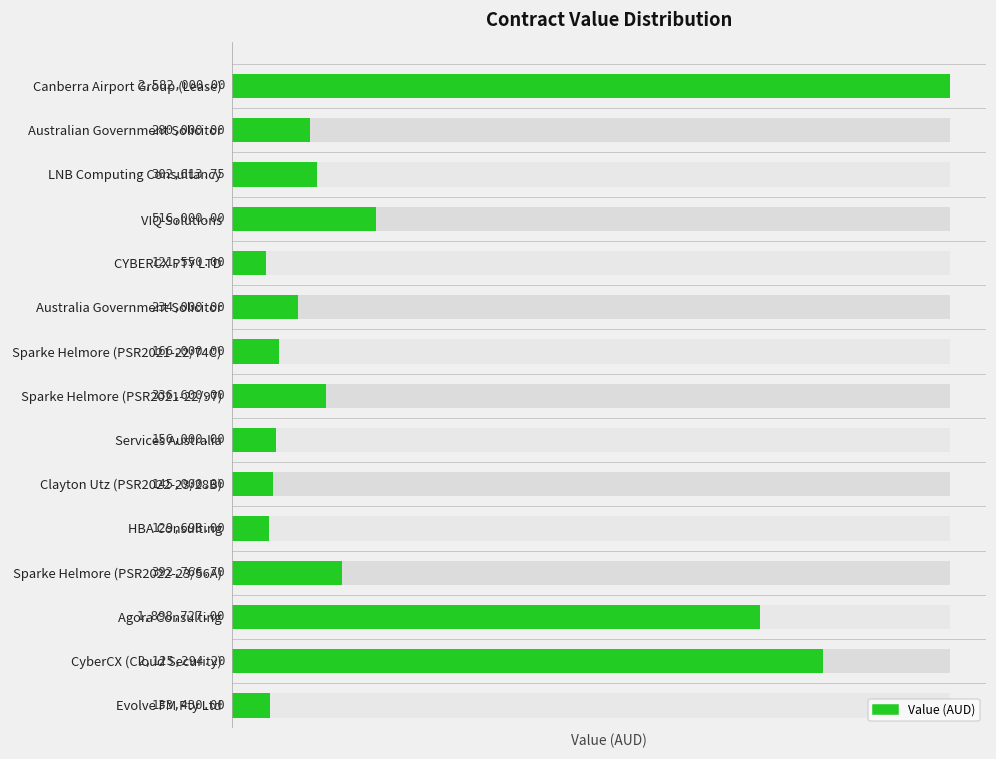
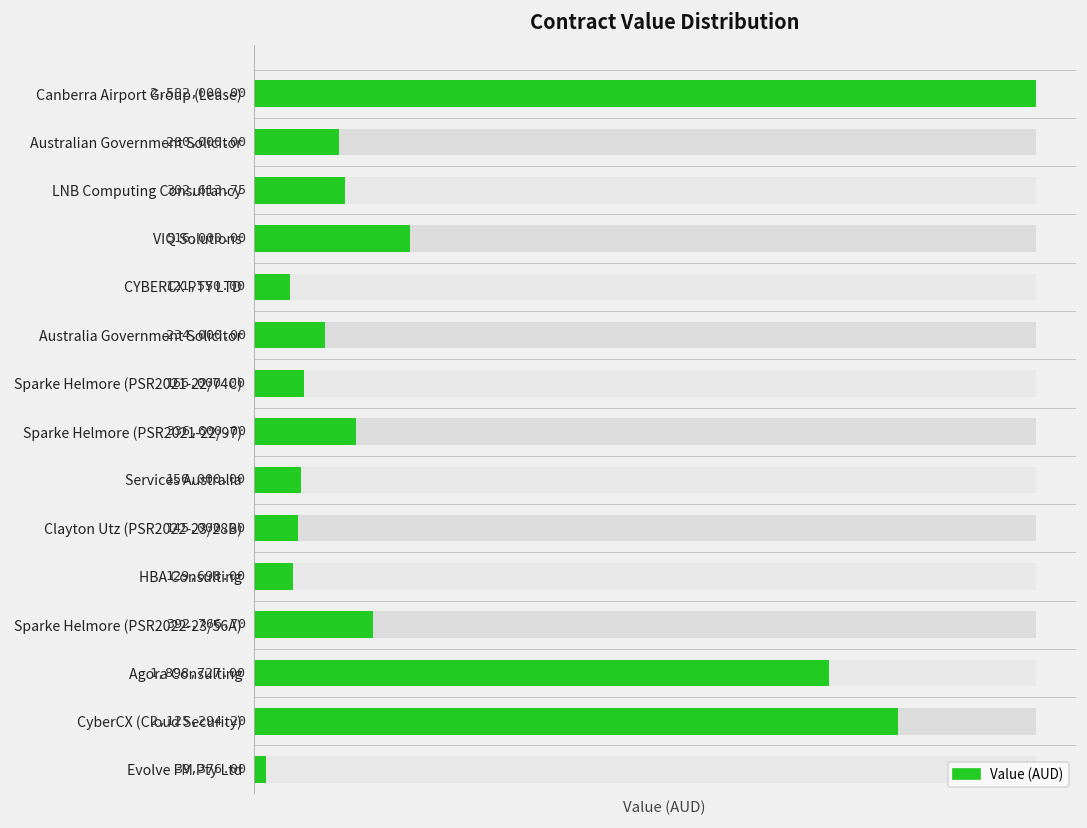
  {
    "Value (AUD)": {
-     "Evolve FM Pty Ltd": "133,430.00"
+     "Evolve FM Pty Ltd": "39,376.00"
    }
  }
